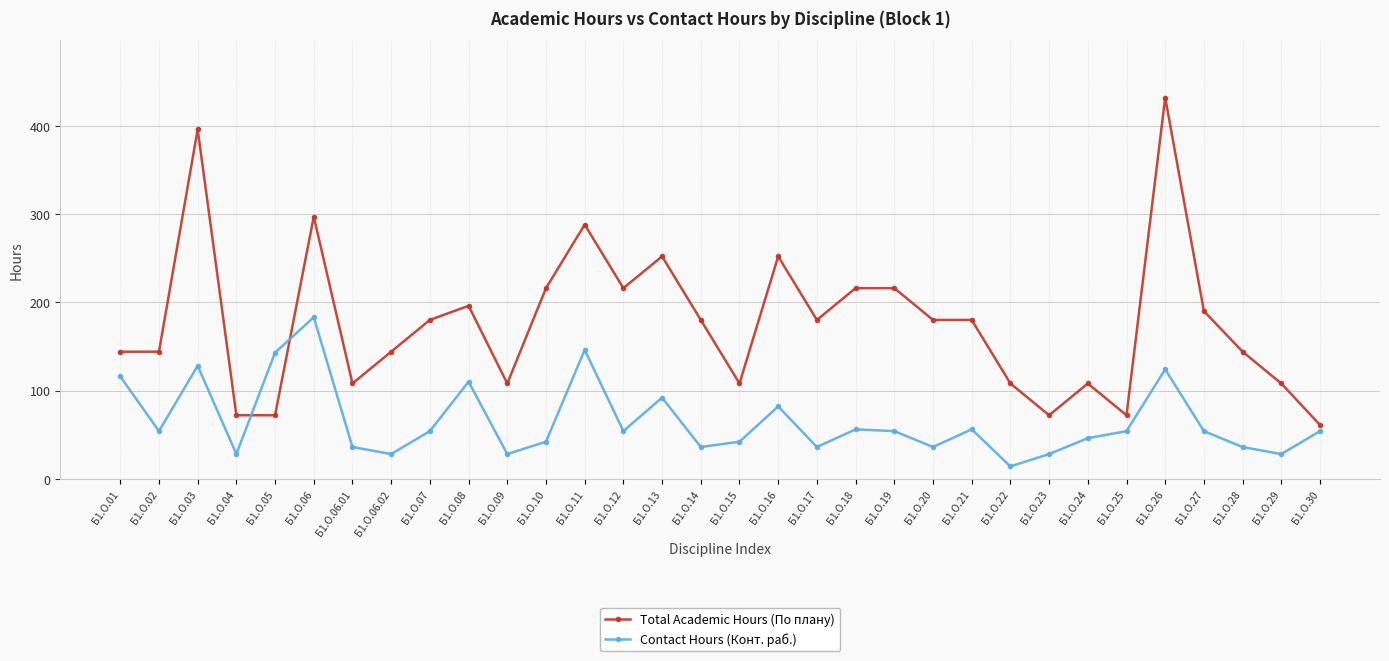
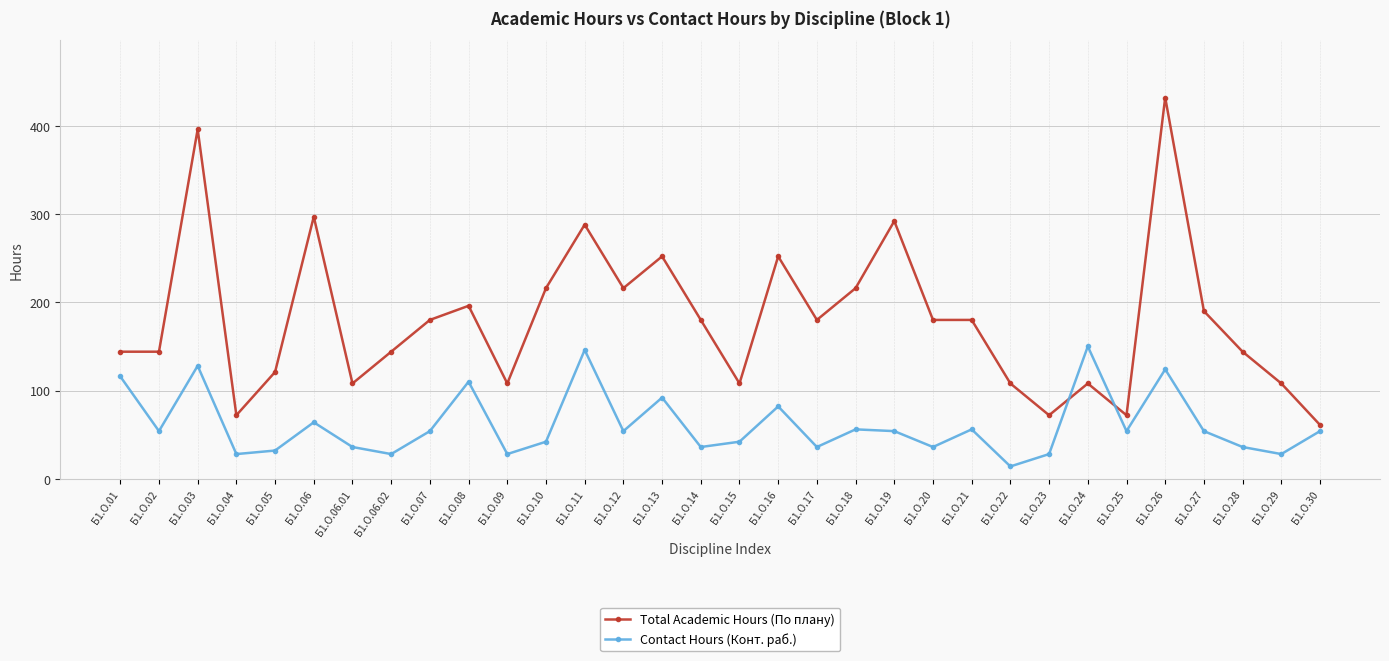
  {
    "Total Academic Hours (По плану)": {
      "Б1.О.01": 140,
      "Б1.О.02": 140,
      "Б1.О.03": 400,
      "Б1.О.04": 70,
-     "Б1.О.05": 70,
+     "Б1.О.05": 120,
      "Б1.О.06": 300,
      "Б1.О.06.01": 110,
      "Б1.О.06.02": 140,
      "Б1.О.07": 180,
      "Б1.О.08": 200,
      "Б1.О.09": 110,
      "Б1.О.10": 220,
      "Б1.О.11": 290,
      "Б1.О.12": 220,
      "Б1.О.13": 250,
      "Б1.О.14": 180,
      "Б1.О.15": 110,
      "Б1.О.16": 250,
      "Б1.О.17": 180,
      "Б1.О.18": 220,
-     "Б1.О.19": 220,
+     "Б1.О.19": 290,
      "Б1.О.20": 180,
      "Б1.О.21": 180,
      "Б1.О.22": 110,
      "Б1.О.23": 70,
      "Б1.О.24": 110,
      "Б1.О.25": 70,
      "Б1.О.26": 430,
      "Б1.О.27": 190,
      "Б1.О.28": 140,
      "Б1.О.29": 110,
      "Б1.О.30": 60
    },
    "Contact Hours (Конт. раб.)": {
      "Б1.О.01": 120,
      "Б1.О.02": 50,
      "Б1.О.03": 130,
      "Б1.О.04": 30,
-     "Б1.О.05": 140,
-     "Б1.О.06": 180,
+     "Б1.О.05": 30,
+     "Б1.О.06": 60,
      "Б1.О.06.01": 40,
      "Б1.О.06.02": 30,
      "Б1.О.07": 50,
      "Б1.О.08": 110,
      "Б1.О.09": 30,
      "Б1.О.10": 40,
      "Б1.О.11": 150,
      "Б1.О.12": 50,
      "Б1.О.13": 90,
      "Б1.О.14": 40,
      "Б1.О.15": 40,
      "Б1.О.16": 80,
      "Б1.О.17": 40,
      "Б1.О.18": 60,
      "Б1.О.19": 50,
      "Б1.О.20": 40,
      "Б1.О.21": 60,
      "Б1.О.22": 10,
      "Б1.О.23": 30,
-     "Б1.О.24": 50,
+     "Б1.О.24": 150,
      "Б1.О.25": 50,
      "Б1.О.26": 120,
      "Б1.О.27": 50,
      "Б1.О.28": 40,
      "Б1.О.29": 30,
      "Б1.О.30": 50
    }
  }
